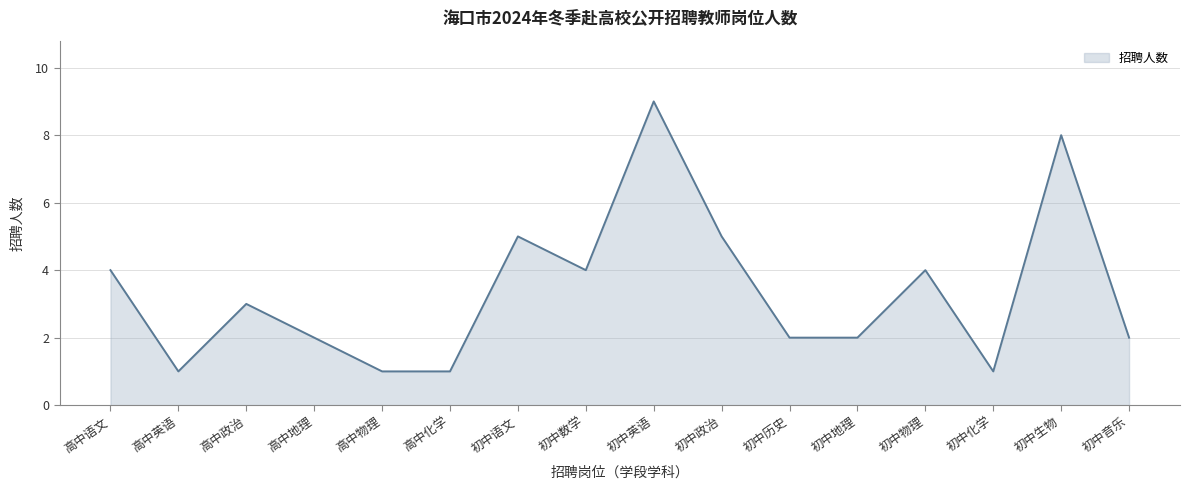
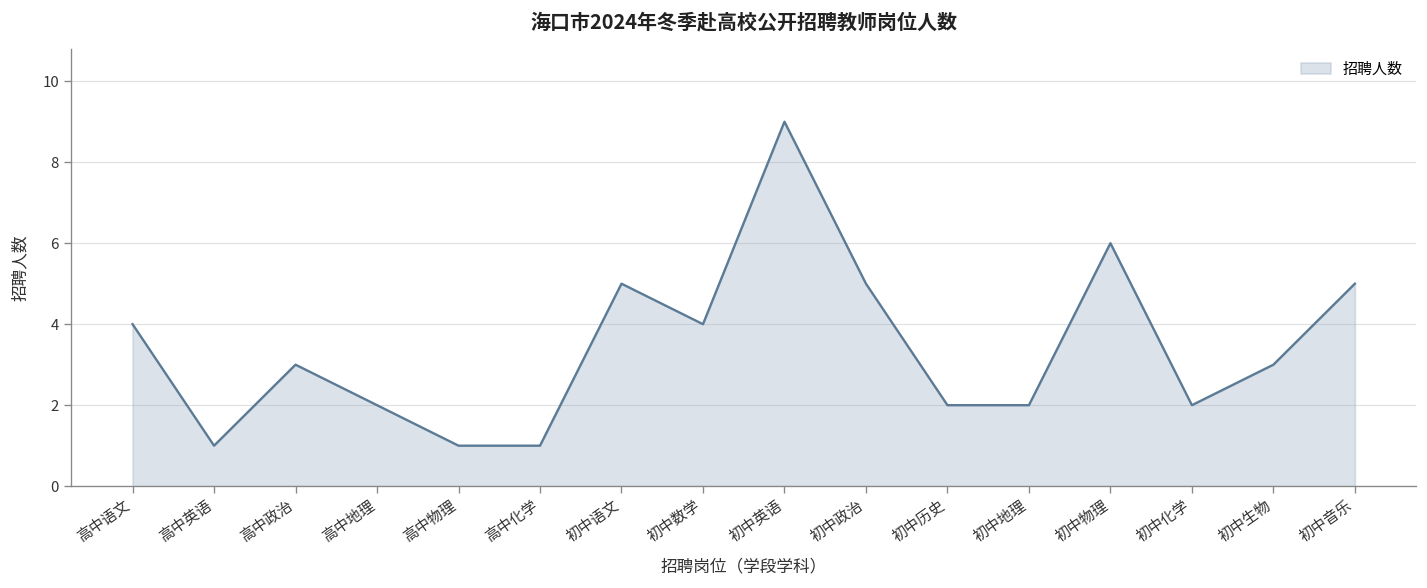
  {
    "高中语文": 4,
    "高中英语": 1,
    "高中政治": 3,
    "高中地理": 2,
    "高中物理": 1,
    "高中化学": 1,
    "初中语文": 5,
    "初中数学": 4,
    "初中英语": 9,
    "初中政治": 5,
    "初中历史": 2,
    "初中地理": 2,
-   "初中物理": 4,
-   "初中化学": 1,
-   "初中生物": 8,
-   "初中音乐": 2
+   "初中物理": 6,
+   "初中化学": 2,
+   "初中生物": 3,
+   "初中音乐": 5
  }
